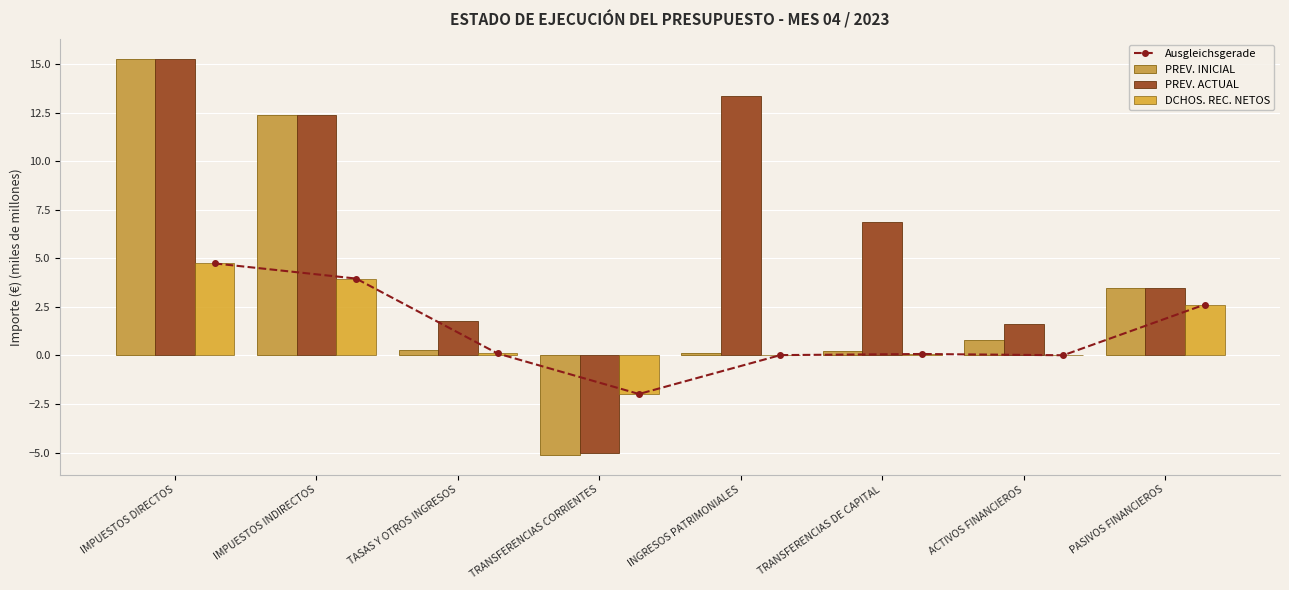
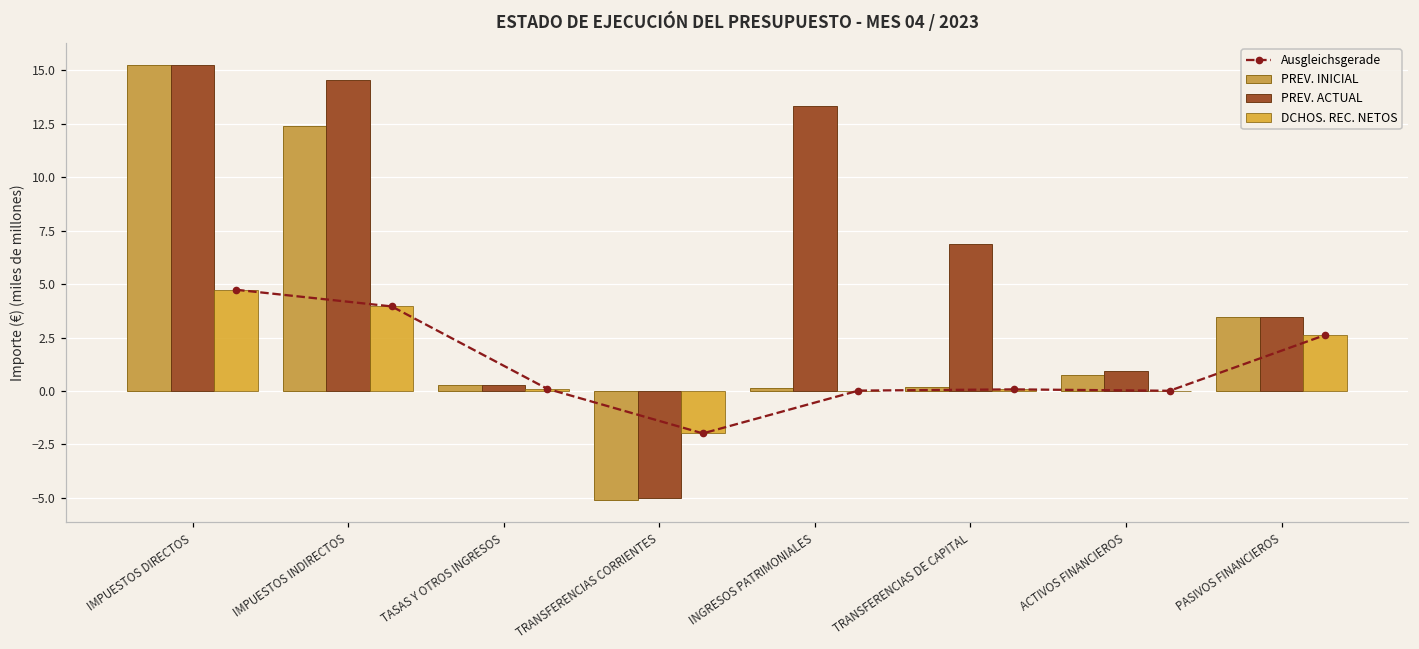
  {
    "PREV. ACTUAL": {
      "IMPUESTOS DIRECTOS": 15.3,
-     "IMPUESTOS INDIRECTOS": 12.4,
-     "TASAS Y OTROS INGRESOS": 1.8,
+     "IMPUESTOS INDIRECTOS": 14.6,
+     "TASAS Y OTROS INGRESOS": 0.3,
      "TRANSFERENCIAS CORRIENTES": -5.0,
      "INGRESOS PATRIMONIALES": 13.3,
      "TRANSFERENCIAS DE CAPITAL": 6.9,
-     "ACTIVOS FINANCIEROS": 1.6,
+     "ACTIVOS FINANCIEROS": 0.9,
      "PASIVOS FINANCIEROS": 3.5
    }
  }
